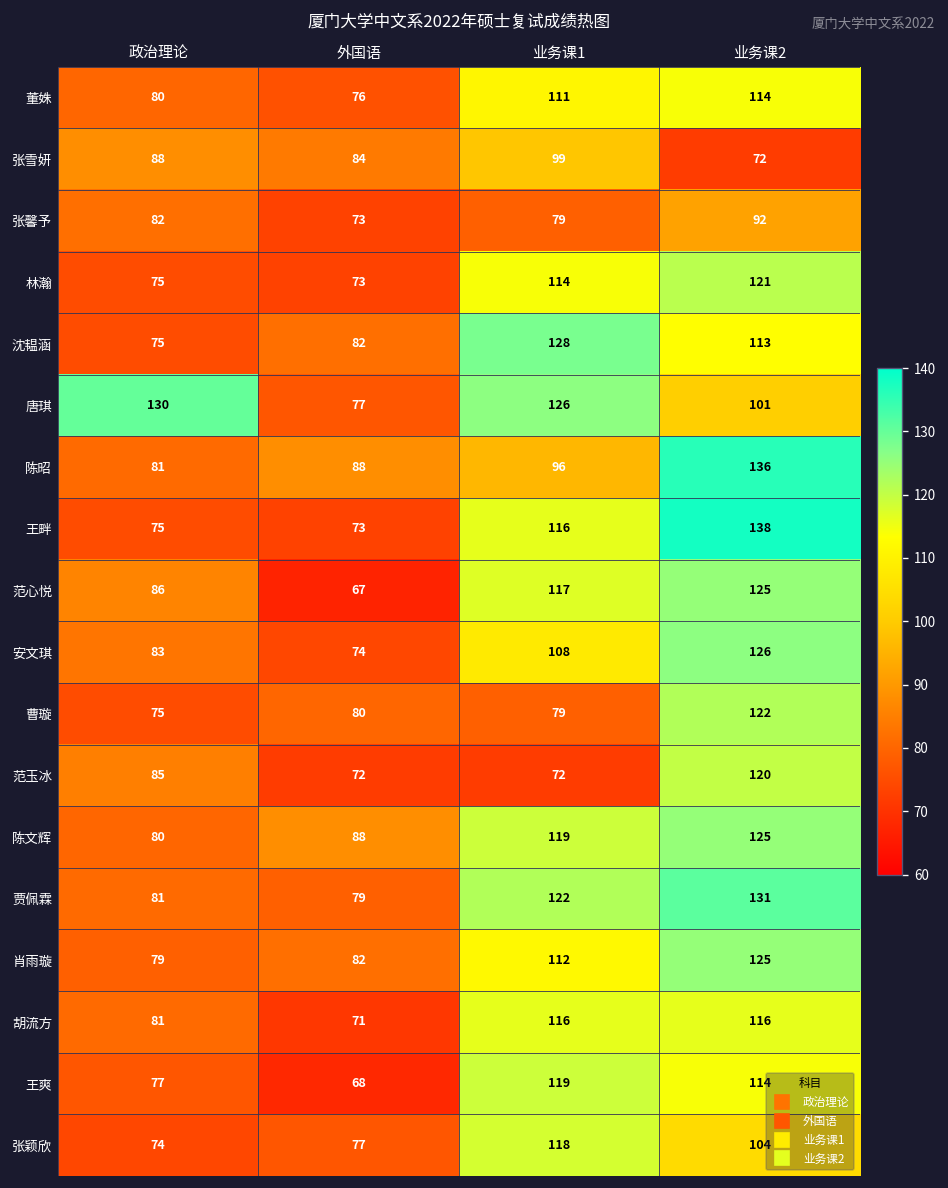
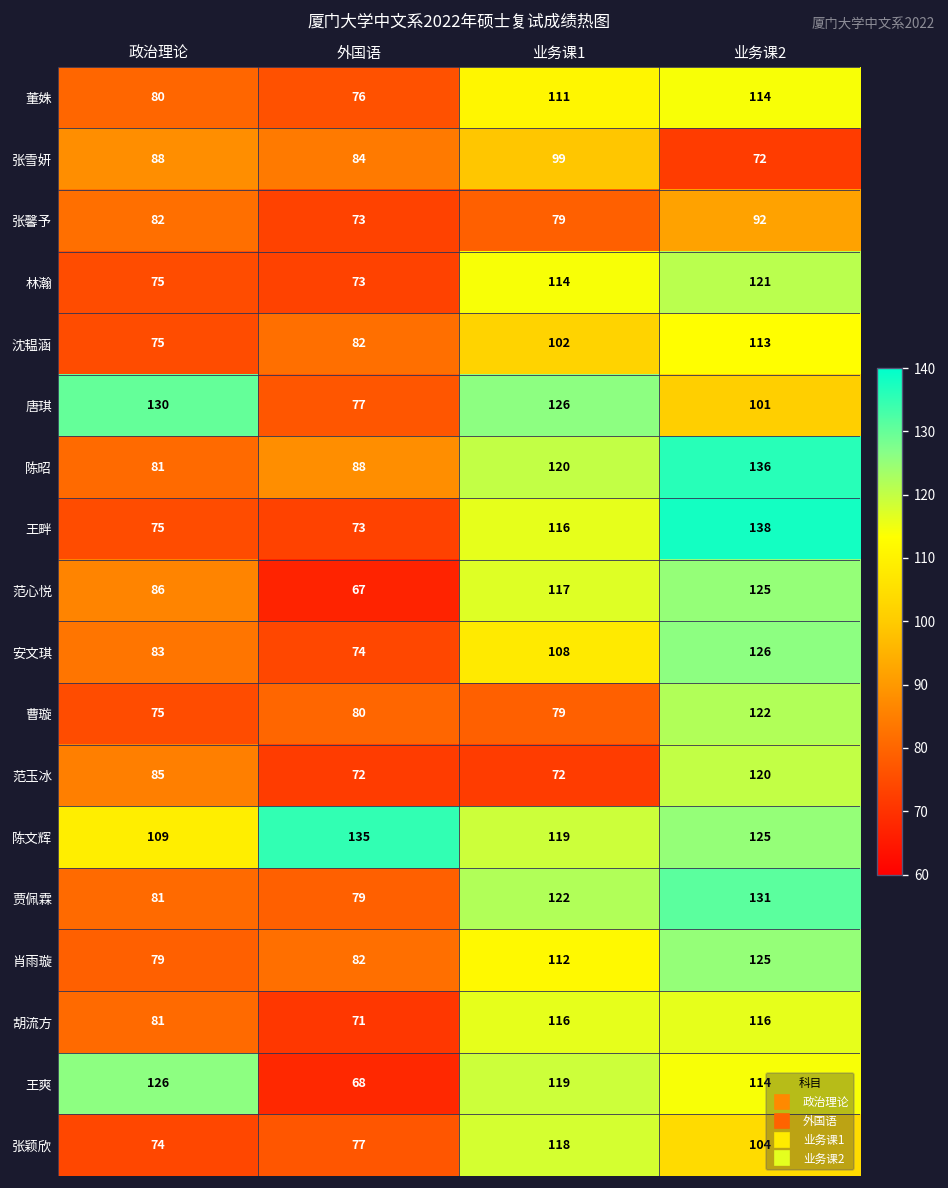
  {
    "董姝": {
      "政治理论": 80,
      "外国语": 76,
      "业务课1": 111,
      "业务课2": 114
    },
    "张雪妍": {
      "政治理论": 88,
      "外国语": 84,
      "业务课1": 99,
      "业务课2": 72
    },
    "张馨予": {
      "政治理论": 82,
      "外国语": 73,
      "业务课1": 79,
      "业务课2": 92
    },
    "林瀚": {
      "政治理论": 75,
      "外国语": 73,
      "业务课1": 114,
      "业务课2": 121
    },
    "沈韫涵": {
      "政治理论": 75,
      "外国语": 82,
-     "业务课1": 128,
+     "业务课1": 102,
      "业务课2": 113
    },
    "唐琪": {
      "政治理论": 130,
      "外国语": 77,
      "业务课1": 126,
      "业务课2": 101
    },
    "陈昭": {
      "政治理论": 81,
      "外国语": 88,
-     "业务课1": 96,
+     "业务课1": 120,
      "业务课2": 136
    },
    "王畔": {
      "政治理论": 75,
      "外国语": 73,
      "业务课1": 116,
      "业务课2": 138
    },
    "范心悦": {
      "政治理论": 86,
      "外国语": 67,
      "业务课1": 117,
      "业务课2": 125
    },
    "安文琪": {
      "政治理论": 83,
      "外国语": 74,
      "业务课1": 108,
      "业务课2": 126
    },
    "曹璇": {
      "政治理论": 75,
      "外国语": 80,
      "业务课1": 79,
      "业务课2": 122
    },
    "范玉冰": {
      "政治理论": 85,
      "外国语": 72,
      "业务课1": 72,
      "业务课2": 120
    },
    "陈文辉": {
-     "政治理论": 80,
-     "外国语": 88,
+     "政治理论": 109,
+     "外国语": 135,
      "业务课1": 119,
      "业务课2": 125
    },
    "贾佩霖": {
      "政治理论": 81,
      "外国语": 79,
      "业务课1": 122,
      "业务课2": 131
    },
    "肖雨璇": {
      "政治理论": 79,
      "外国语": 82,
      "业务课1": 112,
      "业务课2": 125
    },
    "胡流方": {
      "政治理论": 81,
      "外国语": 71,
      "业务课1": 116,
      "业务课2": 116
    },
    "王爽": {
-     "政治理论": 77,
+     "政治理论": 126,
      "外国语": 68,
      "业务课1": 119
    },
    "张颖欣": {
      "政治理论": 74,
      "外国语": 77,
      "业务课1": 118
    }
  }
